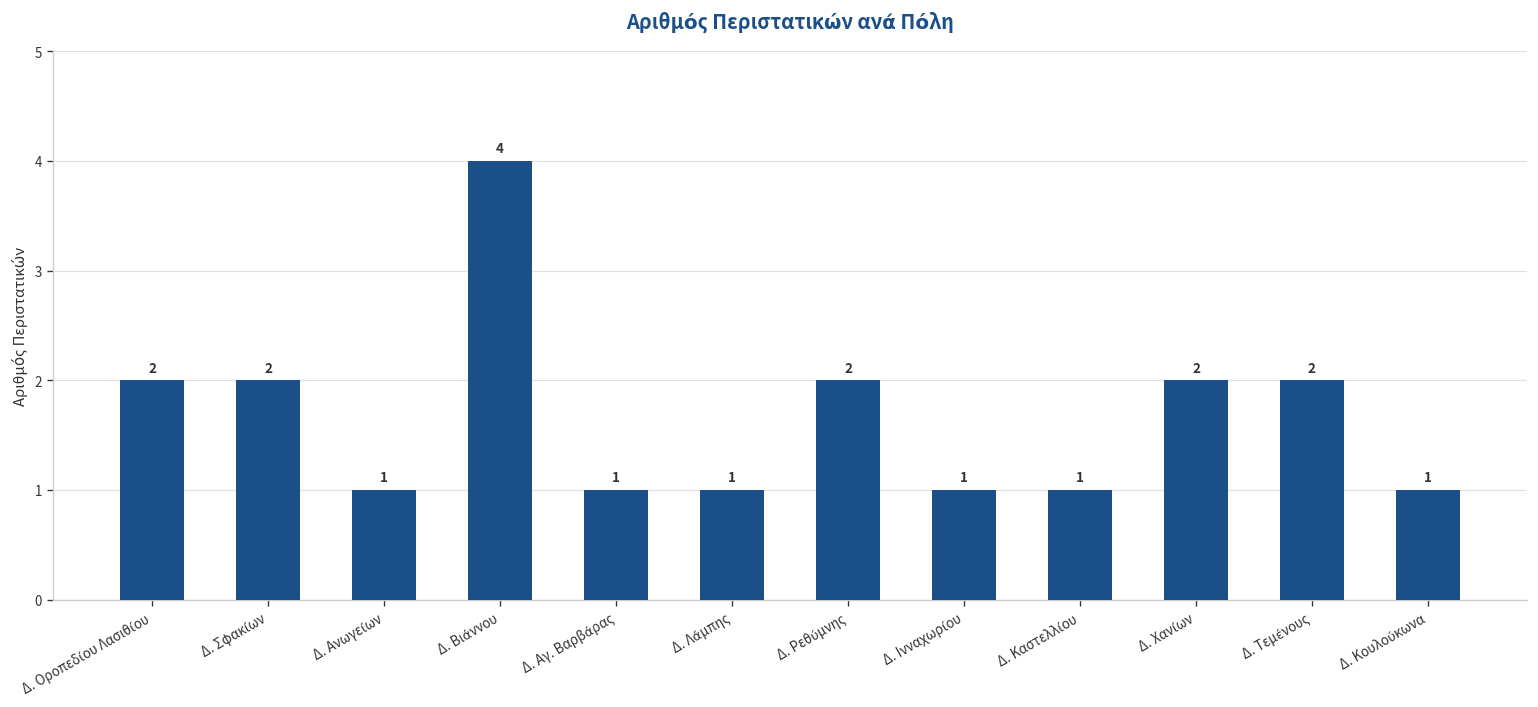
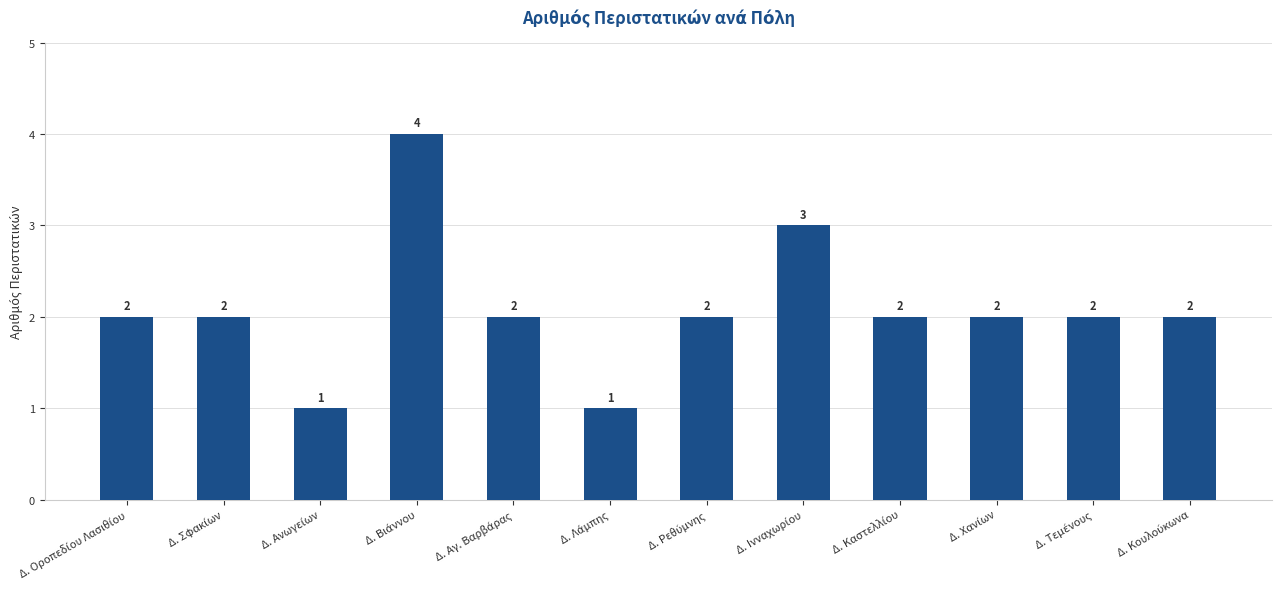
  {
    "Δ. Οροπεδίου Λασιθίου": 2,
    "Δ. Σφακίων": 2,
    "Δ. Ανωγείων": 1,
    "Δ. Βιάννου": 4,
-   "Δ. Αγ. Βαρβάρας": 1,
+   "Δ. Αγ. Βαρβάρας": 2,
    "Δ. Λάμπης": 1,
    "Δ. Ρεθύμνης": 2,
-   "Δ. Ινναχωρίου": 1,
-   "Δ. Καστελλίου": 1,
+   "Δ. Ινναχωρίου": 3,
+   "Δ. Καστελλίου": 2,
    "Δ. Χανίων": 2,
    "Δ. Τεμένους": 2,
-   "Δ. Κουλούκωνα": 1
+   "Δ. Κουλούκωνα": 2
  }
